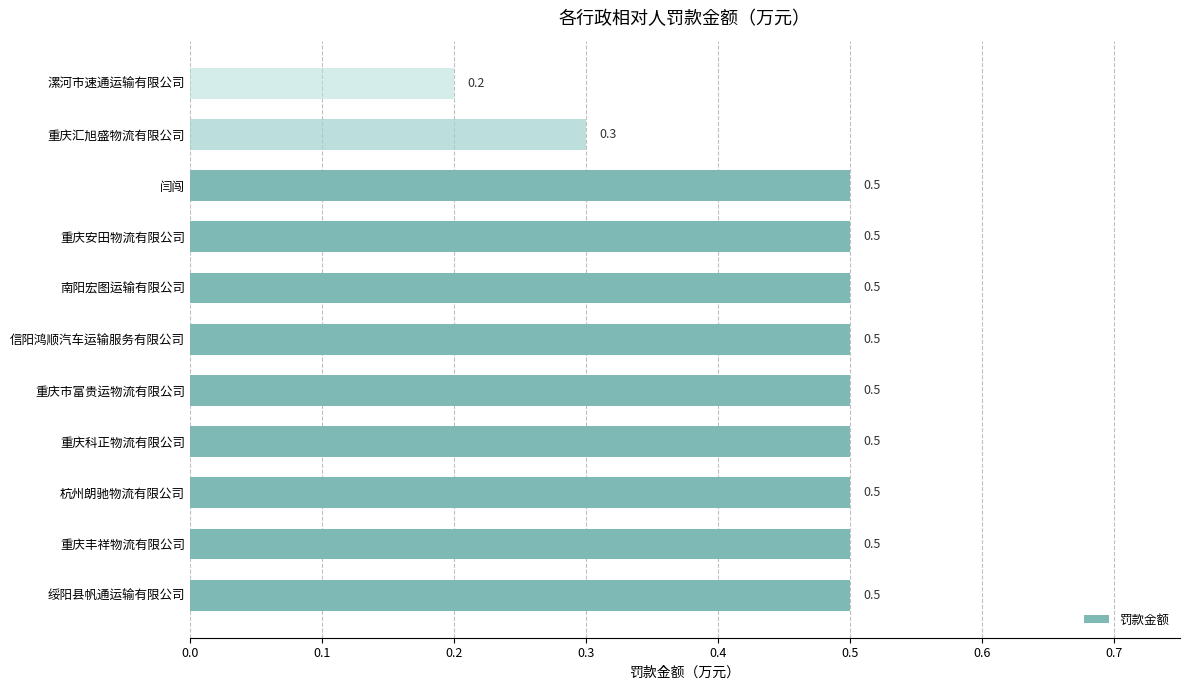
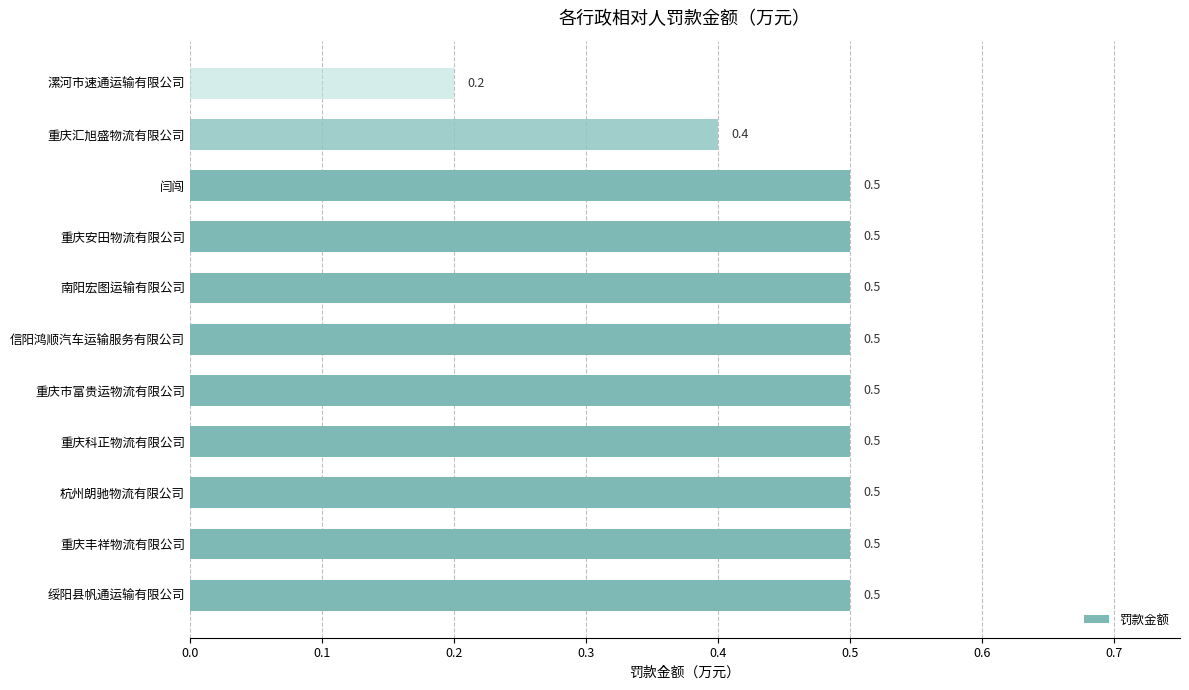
  {
    "漯河市速通运输有限公司": 0.2,
-   "重庆汇旭盛物流有限公司": 0.3,
+   "重庆汇旭盛物流有限公司": 0.4,
    "闫闯": 0.5,
    "重庆安田物流有限公司": 0.5,
    "南阳宏图运输有限公司": 0.5,
    "信阳鸿顺汽车运输服务有限公司": 0.5,
    "重庆市富贵运物流有限公司": 0.5,
    "重庆科正物流有限公司": 0.5,
    "杭州朗驰物流有限公司": 0.5,
    "重庆丰祥物流有限公司": 0.5,
    "绥阳县帆通运输有限公司": 0.5
  }
